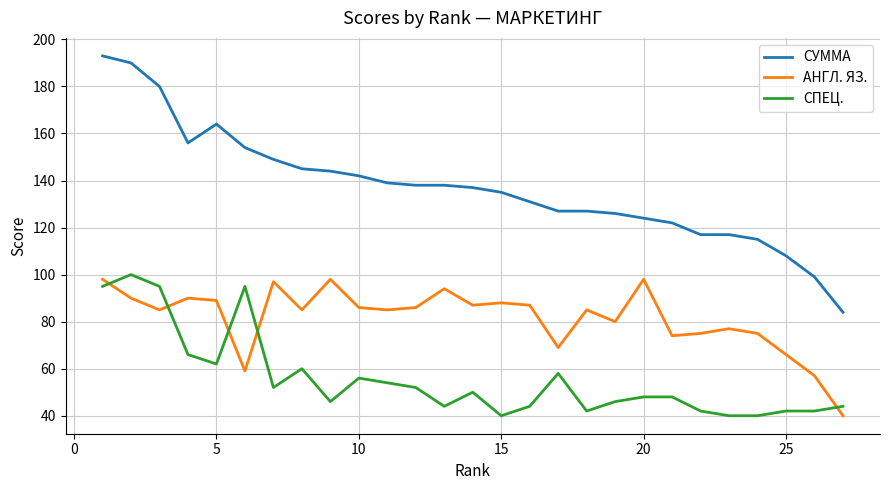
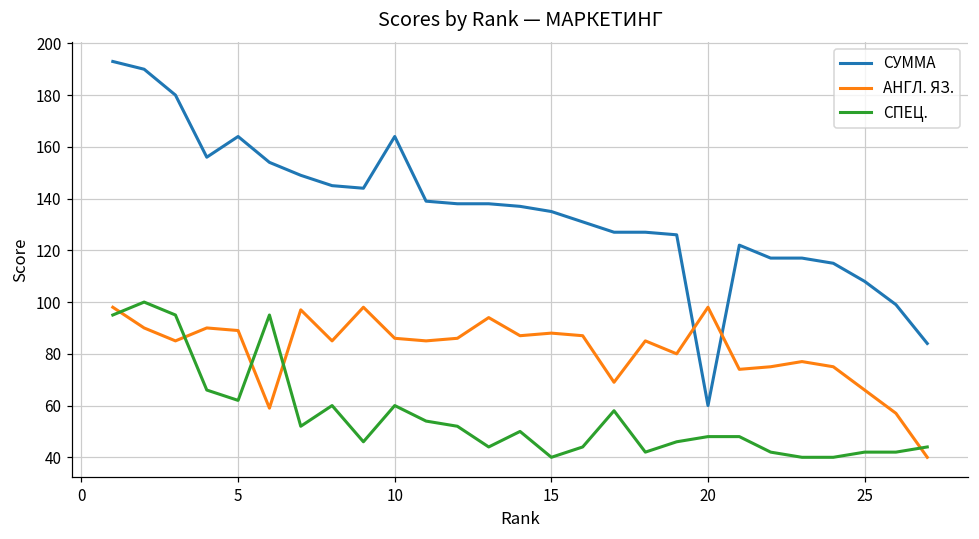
  {
    "СУММА": {
      "5": 164,
-     "10": 142,
+     "10": 164,
      "15": 135,
-     "20": 124,
+     "20": 60,
      "25": 108
    },
    "АНГЛ. ЯЗ.": {
      "5": 89,
      "10": 86,
      "15": 88,
      "20": 98,
      "25": 66
    },
    "СПЕЦ.": {
      "5": 62,
-     "10": 56,
+     "10": 60,
      "15": 40,
      "20": 48,
      "25": 42
    }
  }
